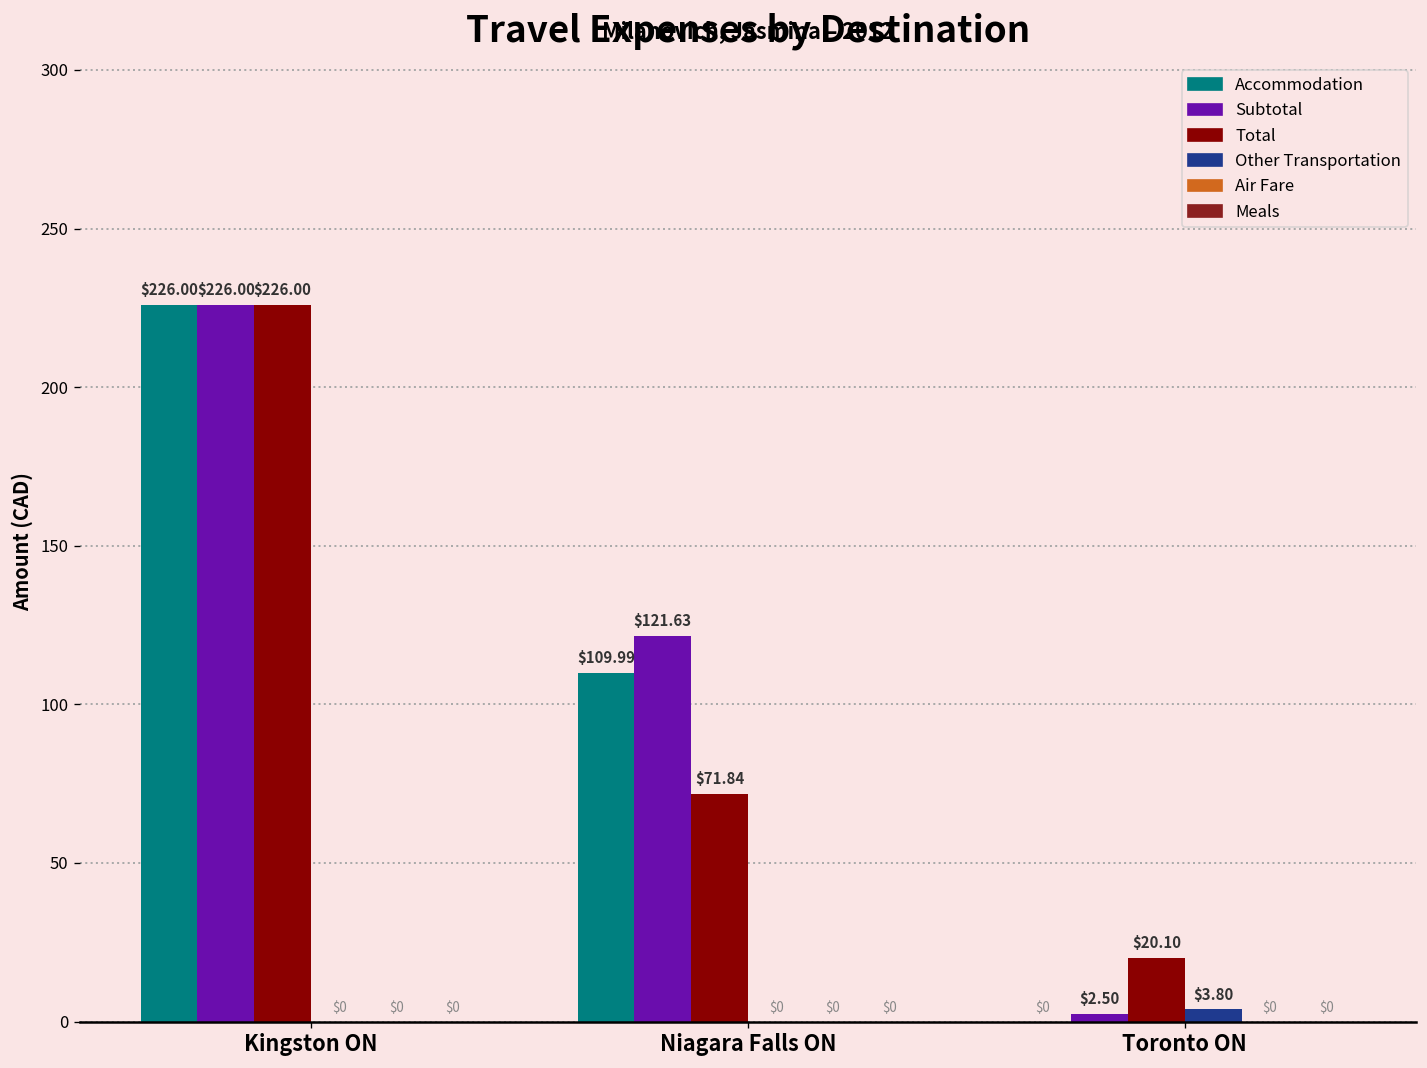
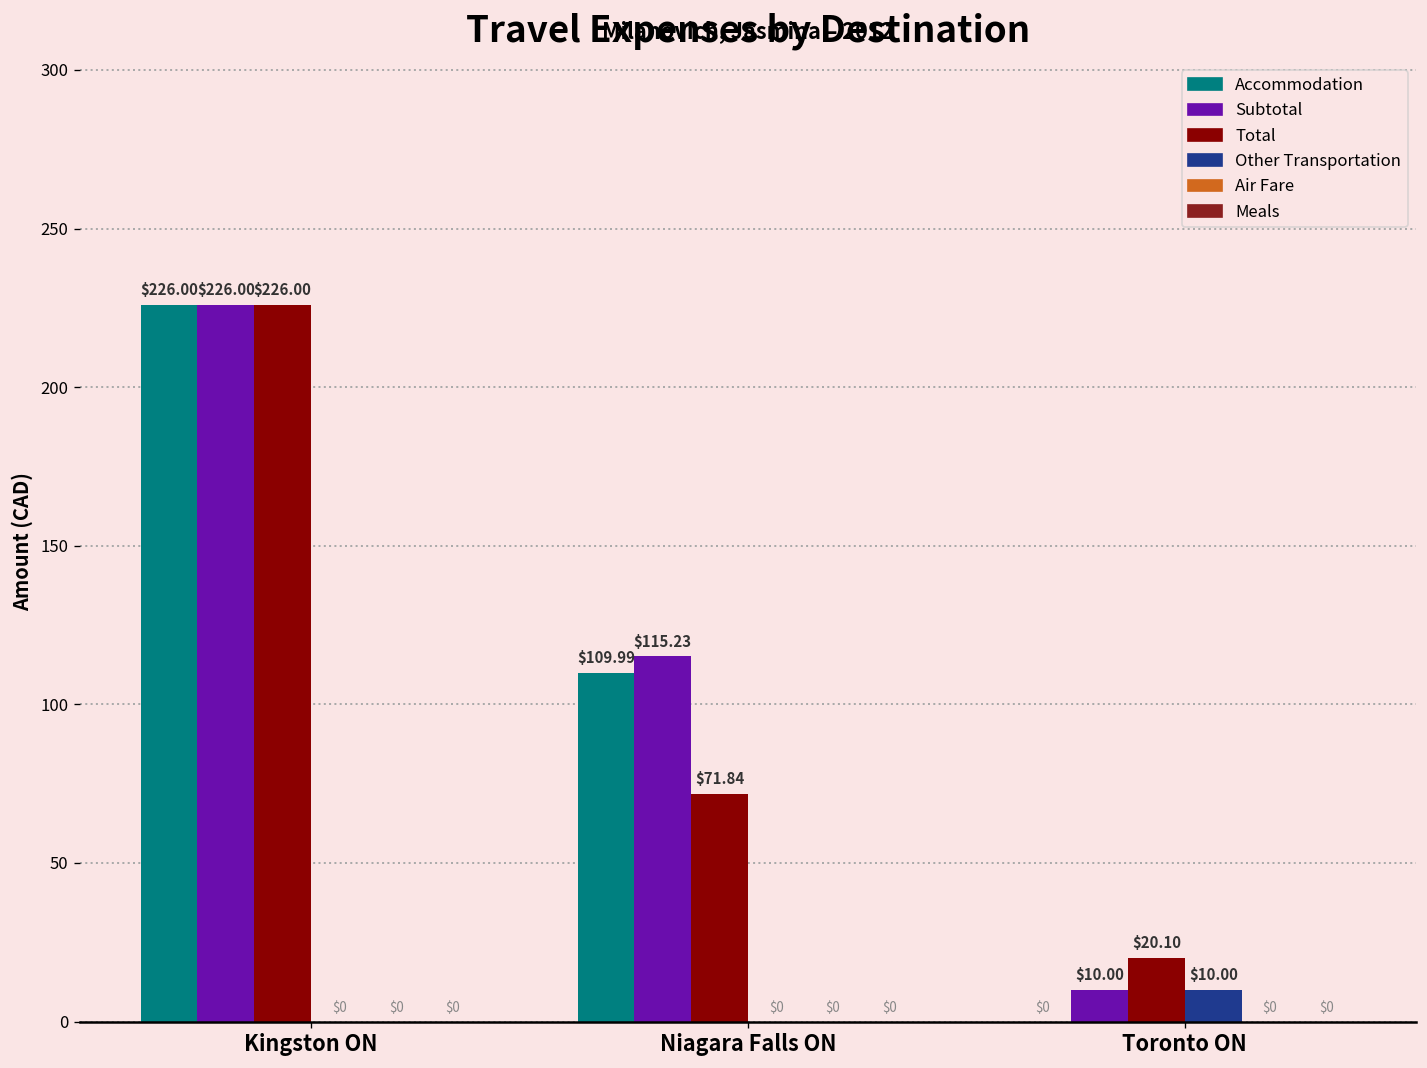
  {
    "Accommodation": {
      "Kingston ON": "$226.00",
      "Niagara Falls ON": "$109.99",
      "Toronto ON": "$0"
    },
    "Subtotal": {
      "Kingston ON": "$226.00",
-     "Niagara Falls ON": "$121.63",
-     "Toronto ON": "$2.50"
+     "Niagara Falls ON": "$115.23",
+     "Toronto ON": "$10.00"
    },
    "Other Transportation": {
      "Kingston ON": "$0",
      "Niagara Falls ON": "$0",
-     "Toronto ON": "$3.80"
+     "Toronto ON": "$10.00"
    },
    "Air Fare": {
      "Kingston ON": "$0",
      "Niagara Falls ON": "$0",
      "Toronto ON": "$0"
    }
  }
